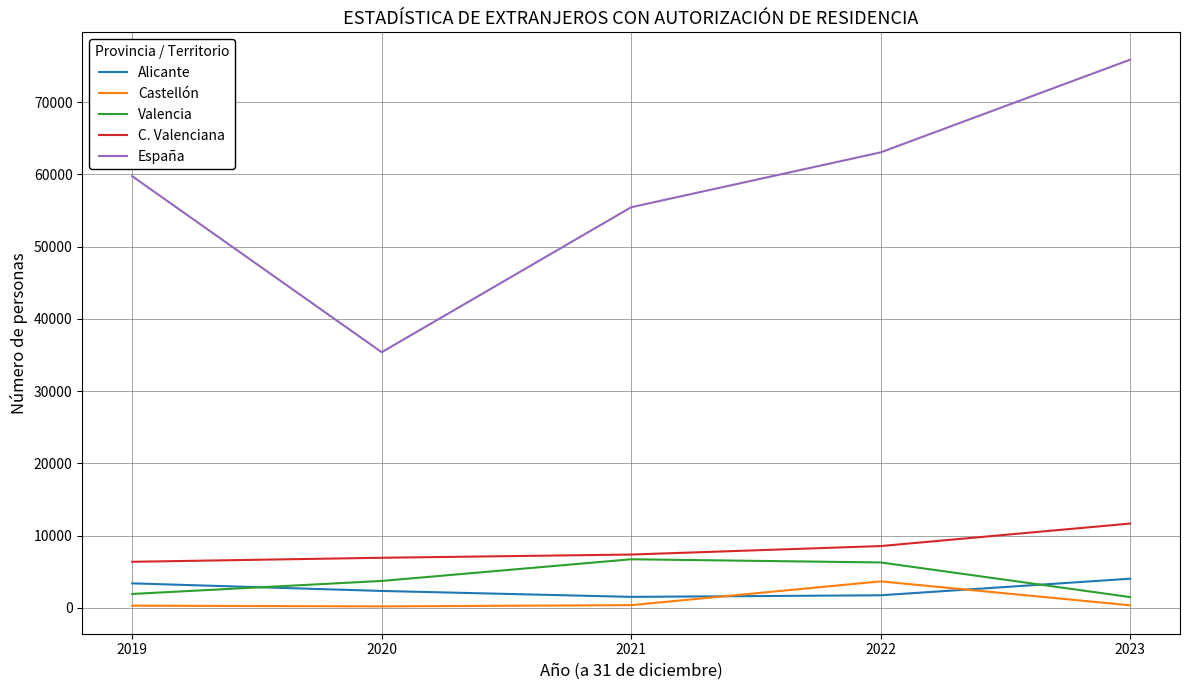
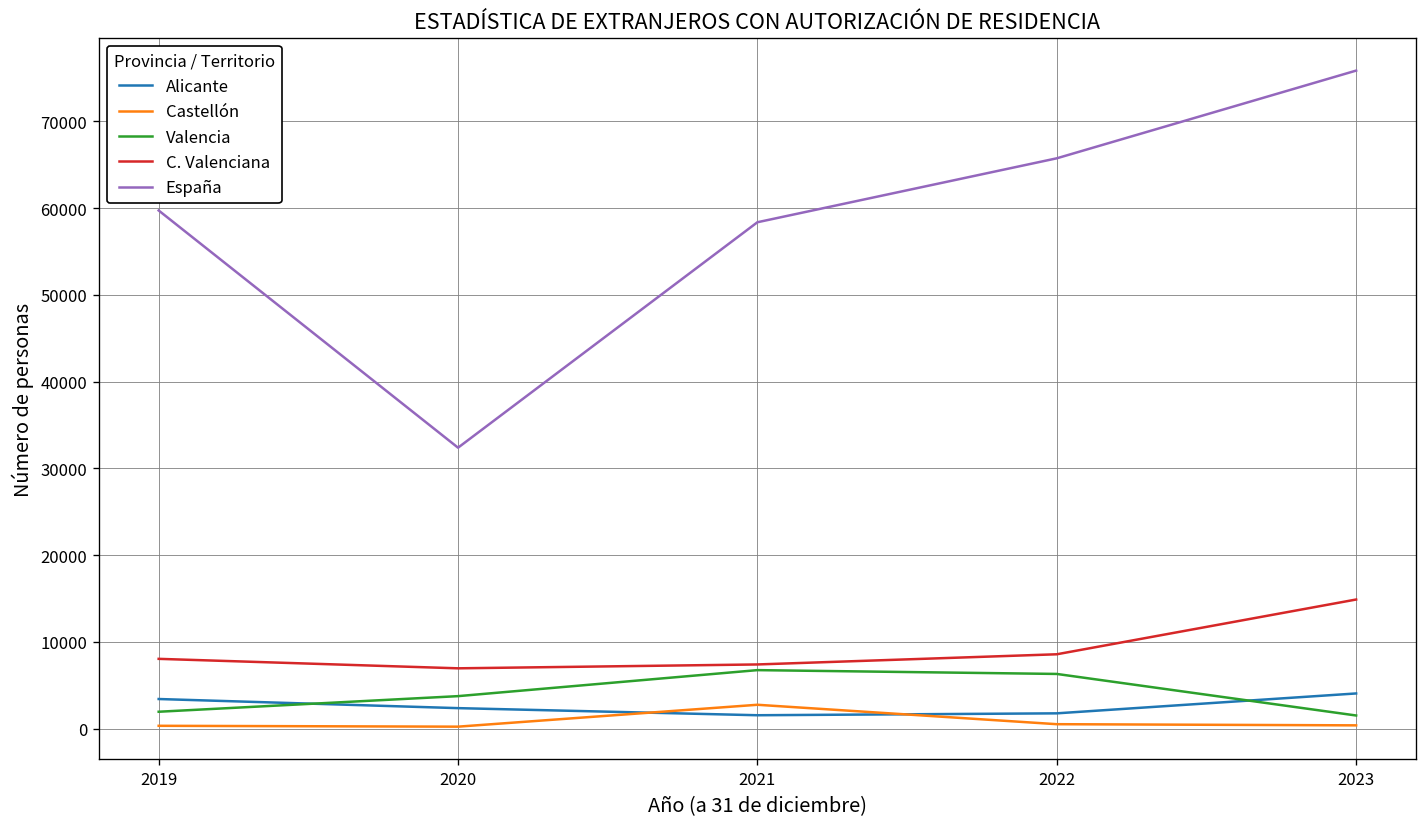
  {
    "Alicante": {
      "2019": 3000,
      "2020": 2000,
      "2021": 2000,
      "2022": 2000,
      "2023": 4000
    },
    "Castellón": {
      "2019": 0,
      "2020": 0,
-     "2021": 0,
-     "2022": 4000,
+     "2021": 3000,
+     "2022": 1000,
      "2023": 0
    },
    "Valencia": {
      "2019": 2000,
      "2020": 4000,
      "2021": 7000,
      "2022": 6000,
      "2023": 2000
    },
    "C. Valenciana": {
-     "2019": 6000,
+     "2019": 8000,
      "2020": 7000,
      "2021": 7000,
      "2022": 9000,
-     "2023": 12000
+     "2023": 15000
    },
    "España": {
      "2019": 60000,
-     "2020": 35000,
-     "2021": 55000,
-     "2022": 63000,
+     "2020": 32000,
+     "2021": 58000,
+     "2022": 66000,
      "2023": 76000
    }
  }
